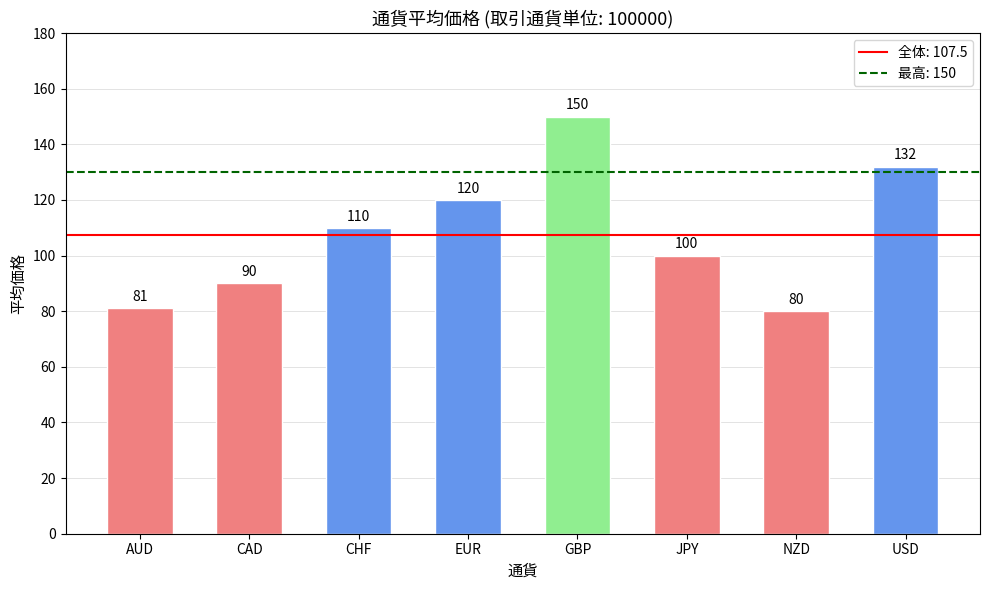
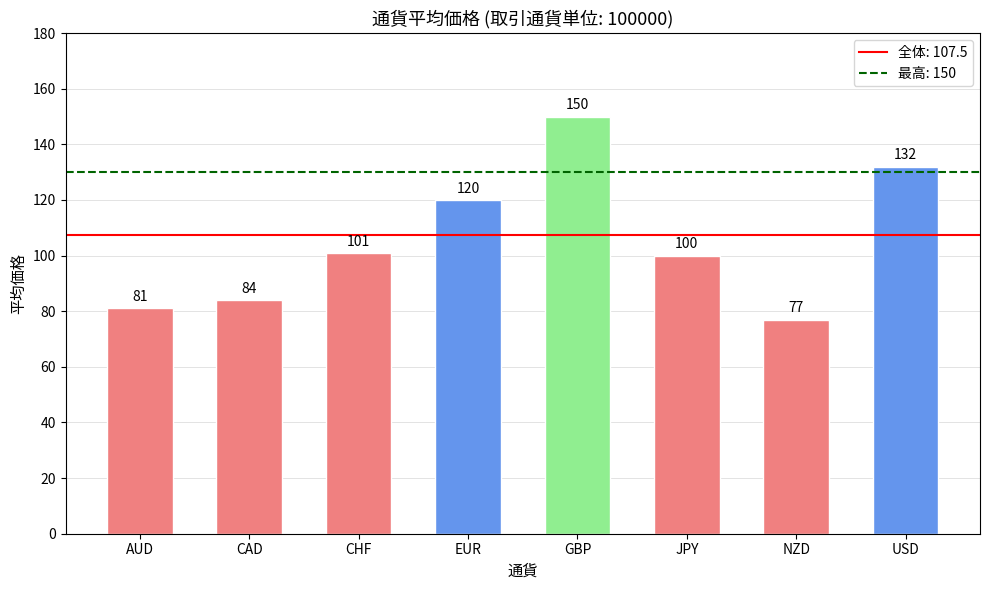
  {
    "AUD": 81,
-   "CAD": 90,
-   "CHF": 110,
+   "CAD": 84,
+   "CHF": 101,
    "EUR": 120,
    "GBP": 150,
    "JPY": 100,
-   "NZD": 80,
+   "NZD": 77,
    "USD": 132
  }
